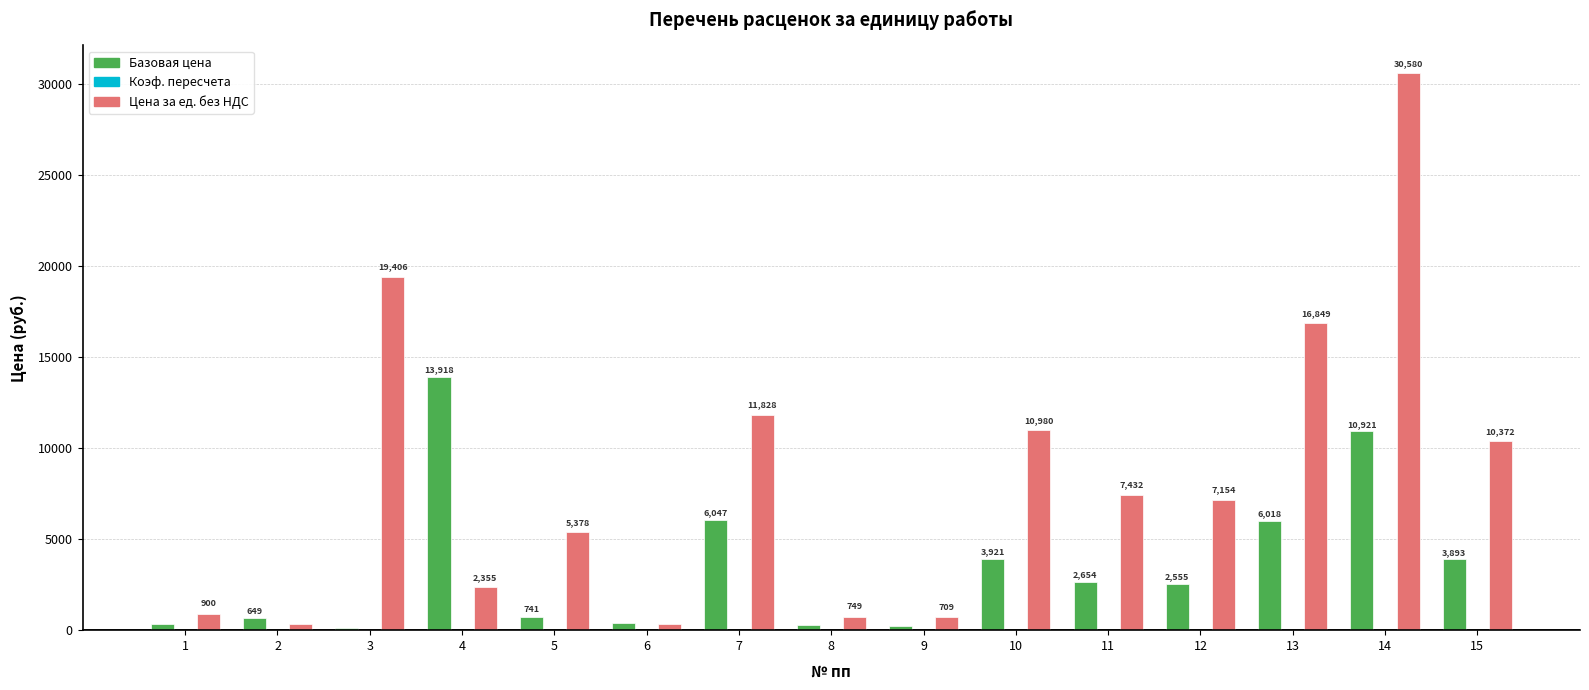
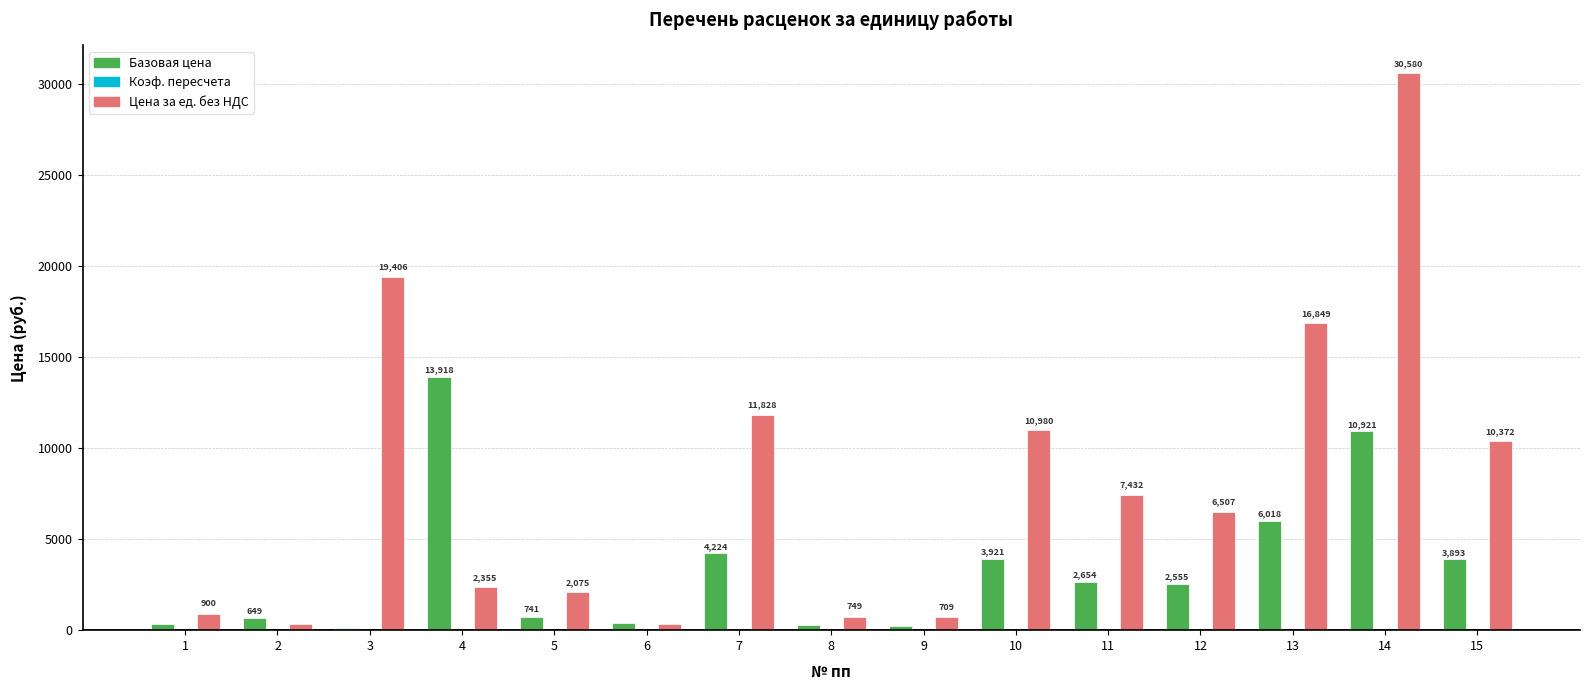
  {
    "Базовая цена": {
      "2": "649",
      "4": "13,918",
      "5": "741",
-     "7": "6,047",
+     "7": "4,224",
      "10": "3,921",
      "11": "2,654",
      "12": "2,555",
      "13": "6,018",
      "14": "10,921",
      "15": "3,893"
    },
    "Цена за ед. без НДС": {
      "1": "900",
      "3": "19,406",
      "4": "2,355",
-     "5": "5,378",
+     "5": "2,075",
      "7": "11,828",
      "8": "749",
      "9": "709",
      "10": "10,980",
      "11": "7,432",
-     "12": "7,154",
+     "12": "6,507",
      "13": "16,849",
      "14": "30,580",
      "15": "10,372"
    }
  }
